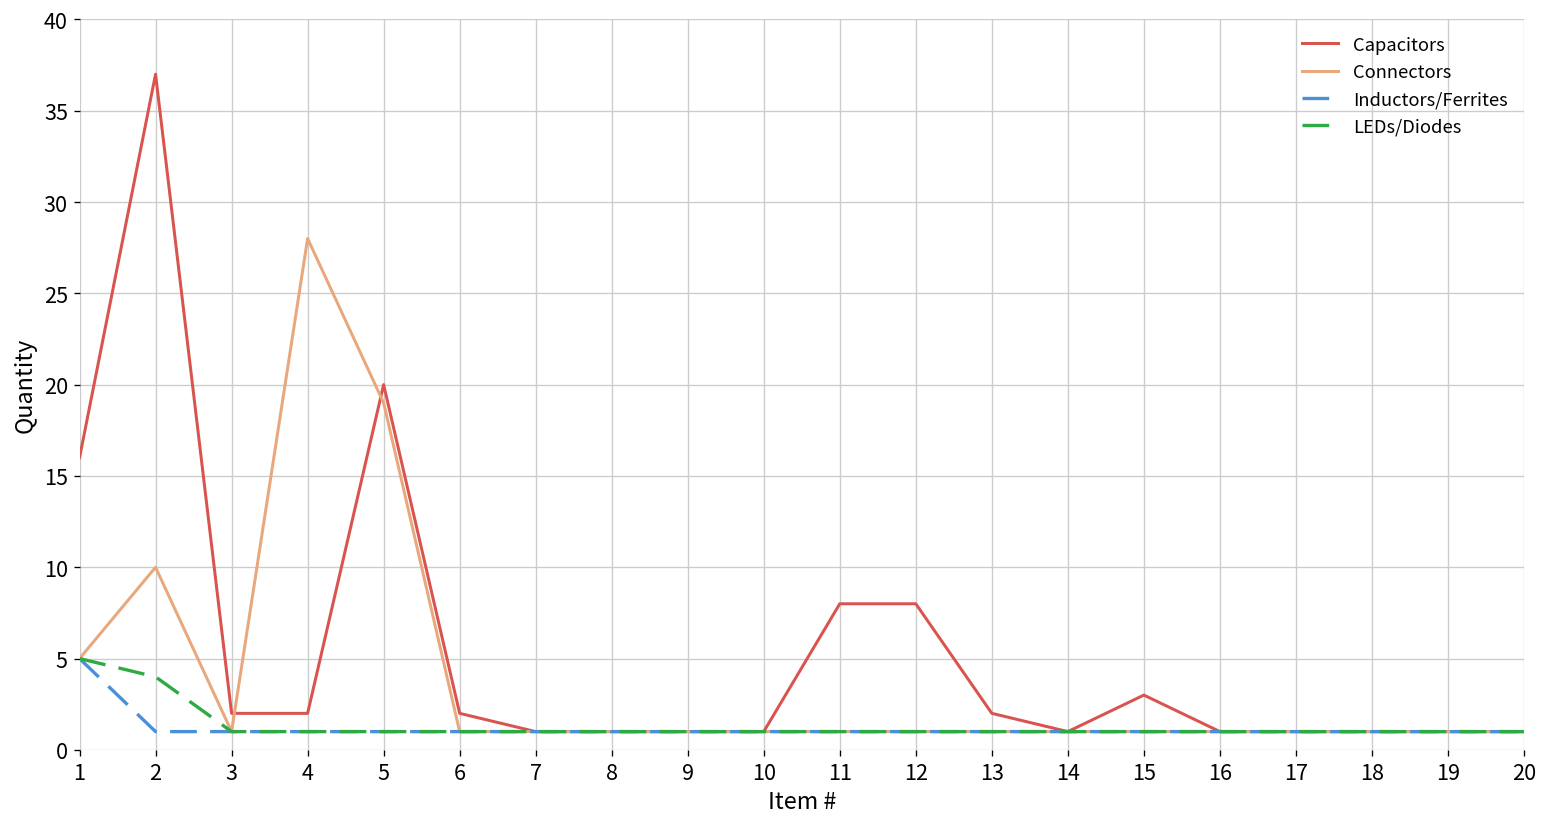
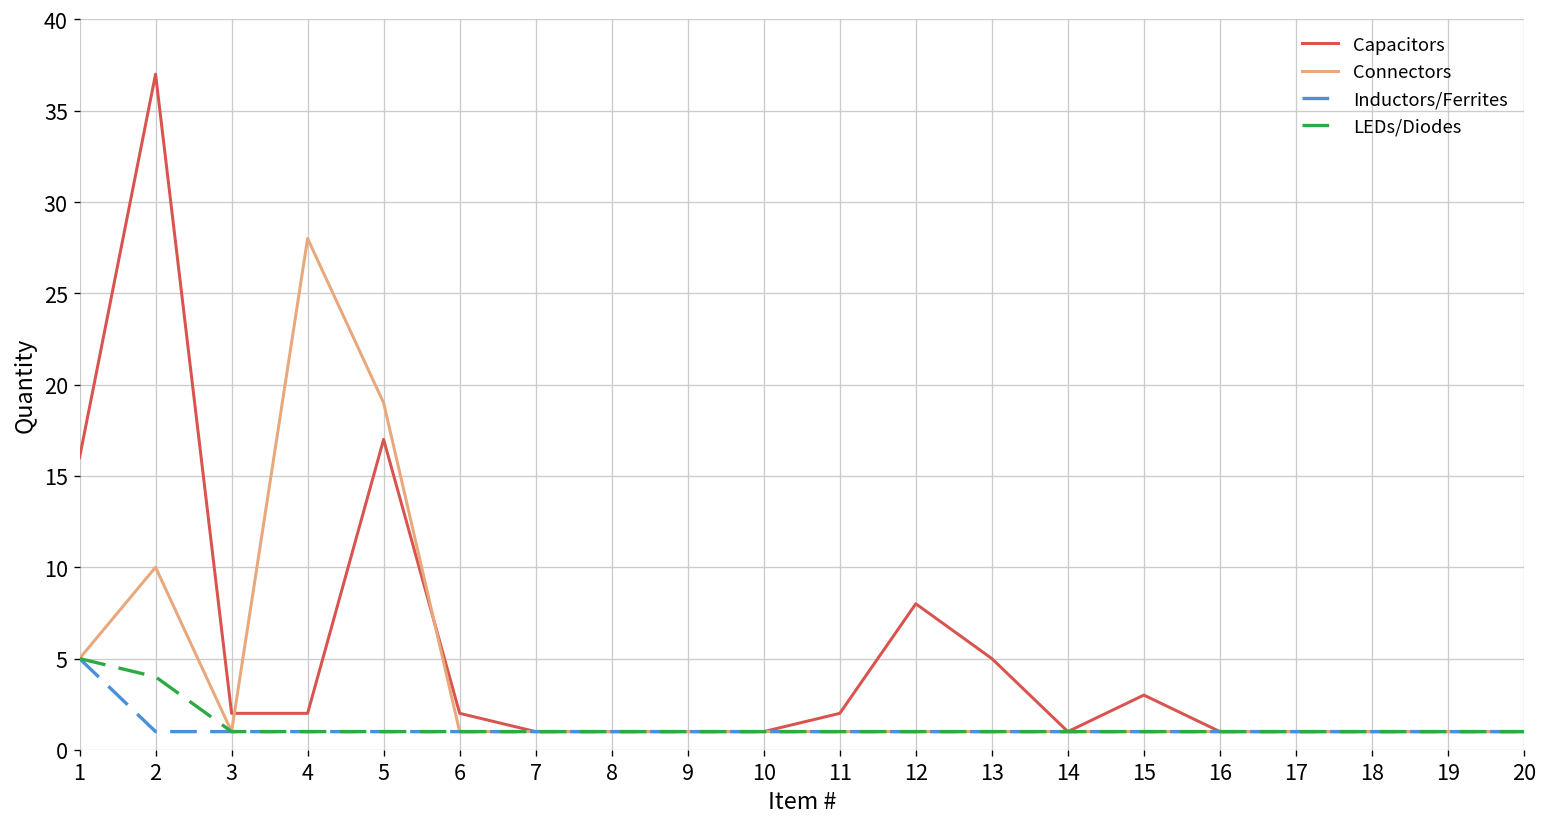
  {
    "Capacitors": {
      "1": 16,
      "2": 37,
      "3": 2,
      "4": 2,
-     "5": 20,
+     "5": 17,
      "6": 2,
-     "11": 8,
+     "11": 2,
      "12": 8,
-     "13": 2,
+     "13": 5,
      "15": 3
    },
    "Connectors": {
      "2": 10,
      "4": 28,
      "5": 19
    },
    "Inductors/Ferrites": {
      "2": 1
    },
    "LEDs/Diodes": {
      "2": 4
    }
  }
